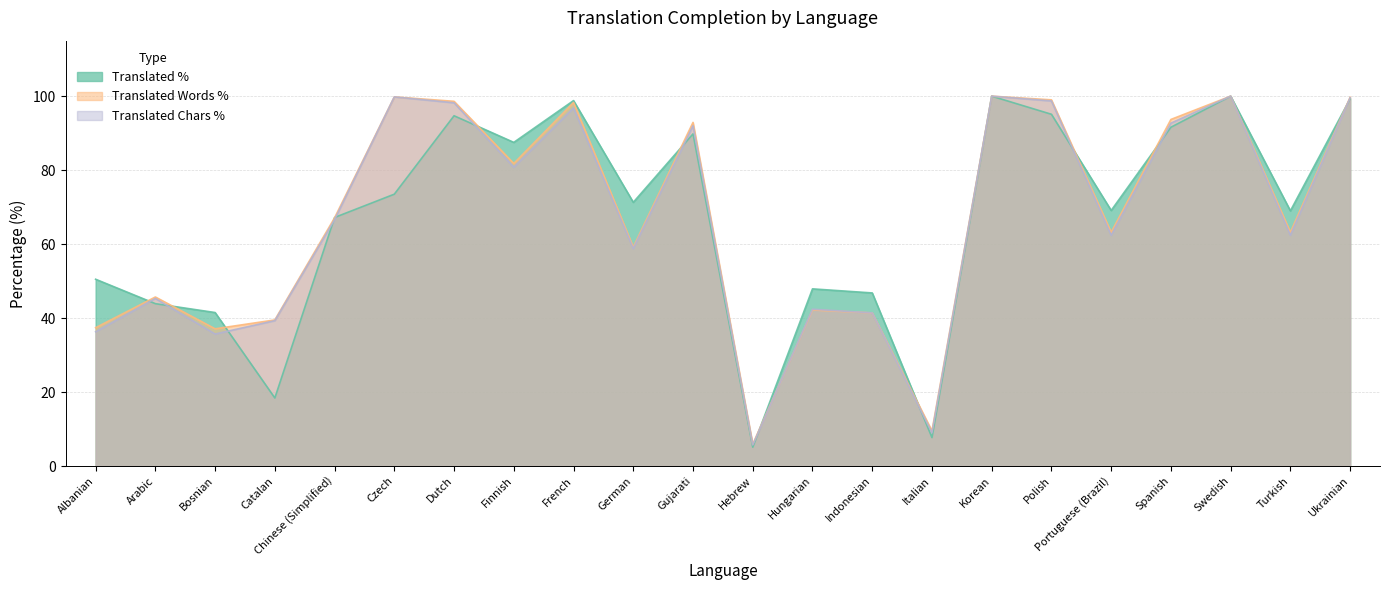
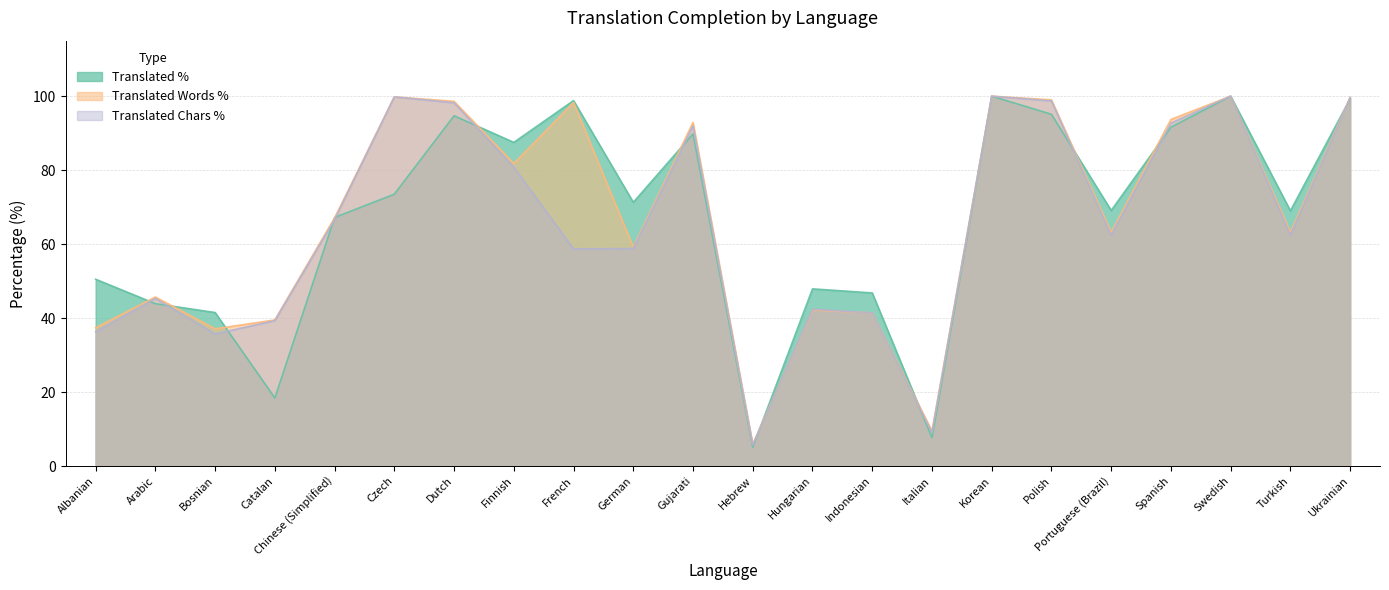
  {
    "Translated %": {
      "Albanian": 51,
      "Arabic": 44,
      "Bosnian": 42,
      "Catalan": 18,
      "Czech": 74,
      "Dutch": 95,
      "Finnish": 88,
      "German": 71,
      "Gujarati": 90,
      "Hungarian": 48,
      "Indonesian": 47,
      "Italian": 8,
      "Polish": 95,
      "Portuguese (Brazil)": 69,
      "Spanish": 92,
      "Turkish": 69
    },
    "Translated Words %": {
      "Albanian": 37,
      "Bosnian": 37,
      "Finnish": 82,
      "Gujarati": 93,
      "Portuguese (Brazil)": 63,
      "Spanish": 94,
      "Turkish": 63
    },
    "Translated Chars %": {
      "Albanian": 36,
      "Bosnian": 36,
      "Finnish": 81,
-     "French": 97,
+     "French": 59,
      "Gujarati": 92,
      "Portuguese (Brazil)": 62,
      "Spanish": 93,
      "Turkish": 62
    }
  }
